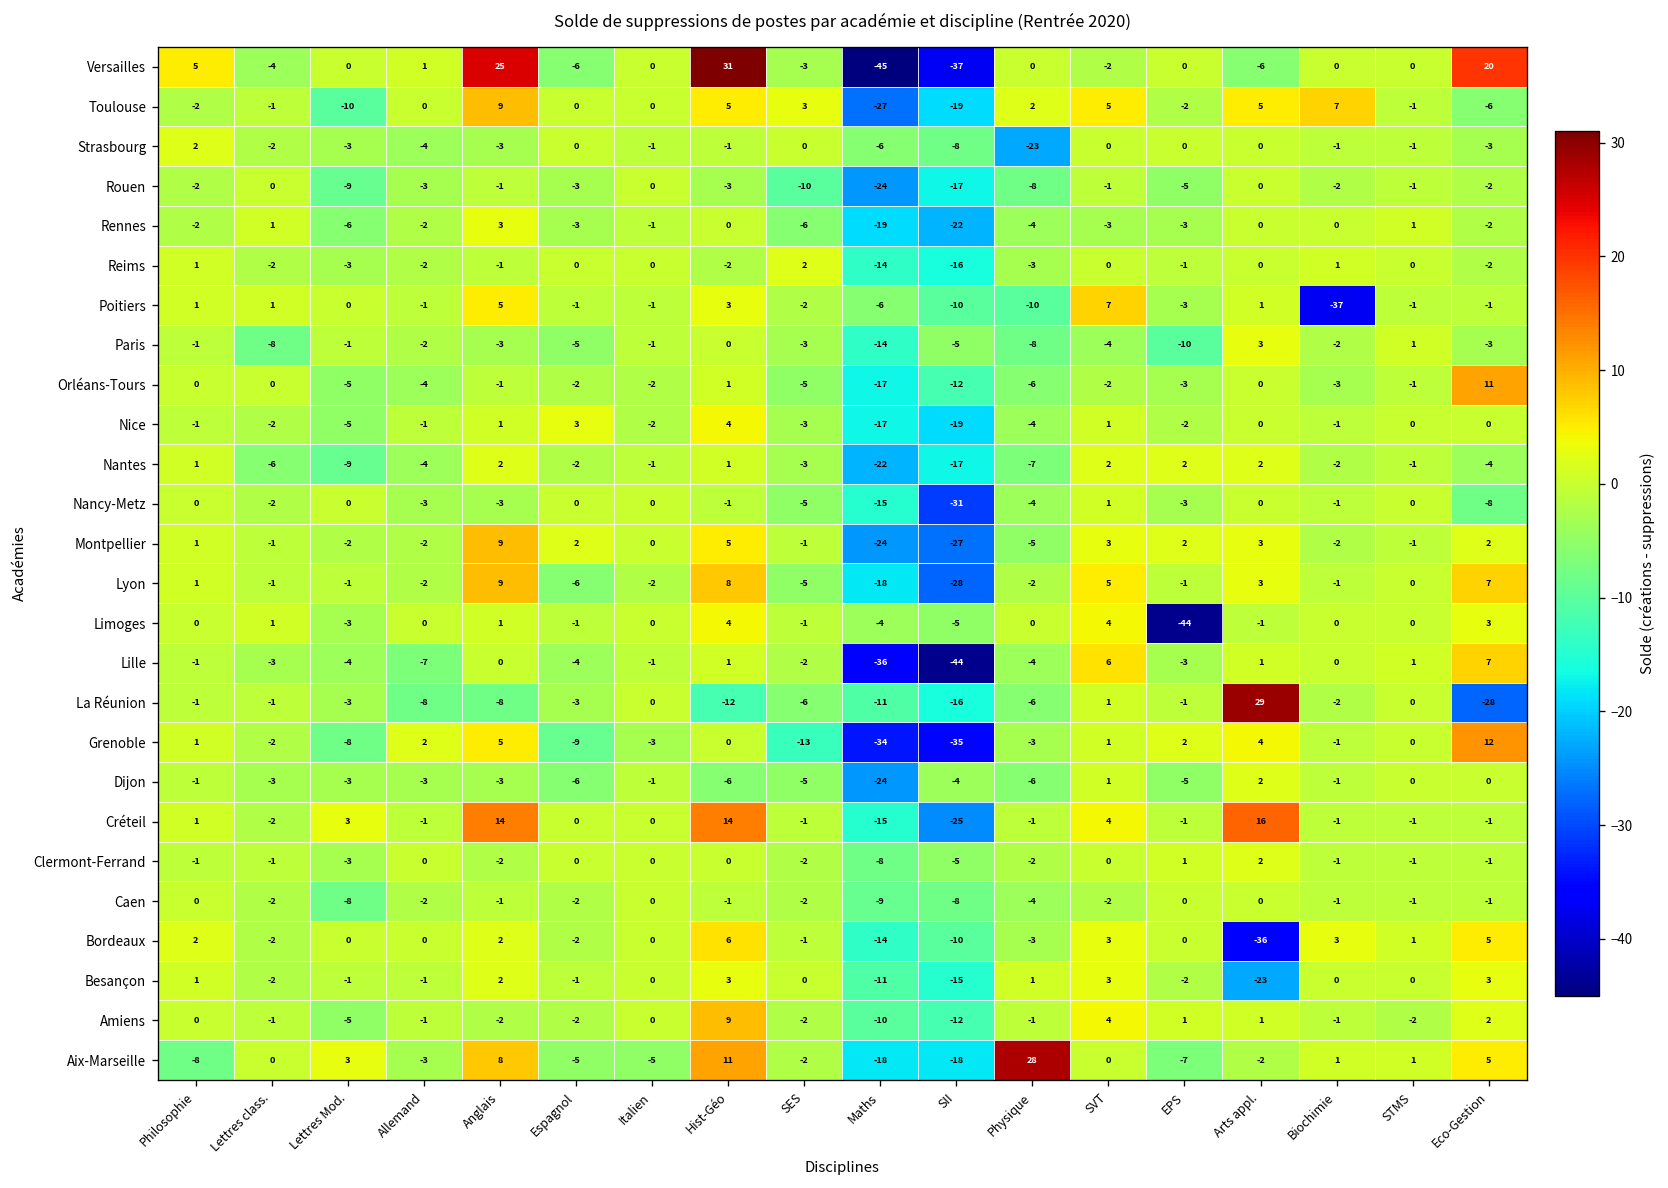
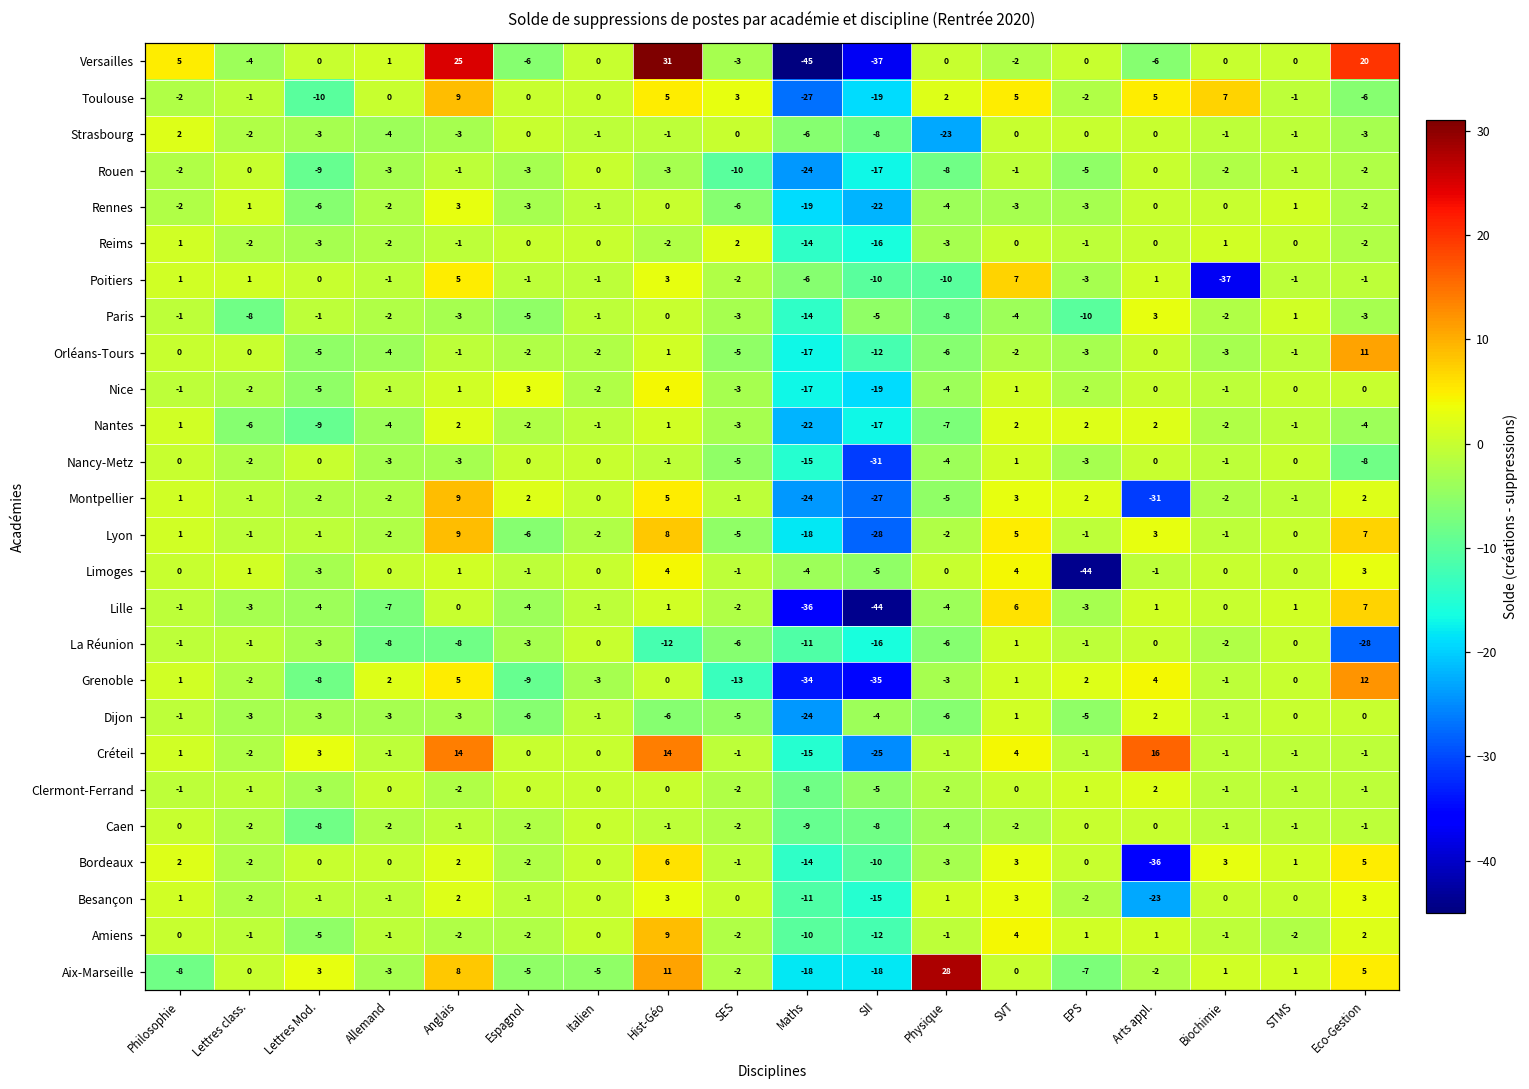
  {
    "Montpellier": {
      "Philosophie": 1,
      "Lettres class.": -1,
      "Lettres Mod.": -2,
      "Allemand": -2,
      "Anglais": 9,
      "Espagnol": 2,
      "Italien": 0,
      "Hist-Géo": 5,
      "SES": -1,
      "Maths": -24,
      "SII": -27,
      "Physique": -5,
      "SVT": 3,
      "EPS": 2,
-     "Arts appl.": 3,
+     "Arts appl.": -31,
      "Biochimie": -2,
      "STMS": -1,
      "Eco-Gestion": 2
    },
    "La Réunion": {
      "Philosophie": -1,
      "Lettres class.": -1,
      "Lettres Mod.": -3,
      "Allemand": -8,
      "Anglais": -8,
      "Espagnol": -3,
      "Italien": 0,
      "Hist-Géo": -12,
      "SES": -6,
      "Maths": -11,
      "SII": -16,
      "Physique": -6,
      "SVT": 1,
      "EPS": -1,
-     "Arts appl.": 29,
+     "Arts appl.": 0,
      "Biochimie": -2,
      "STMS": 0,
      "Eco-Gestion": -28
    }
  }
